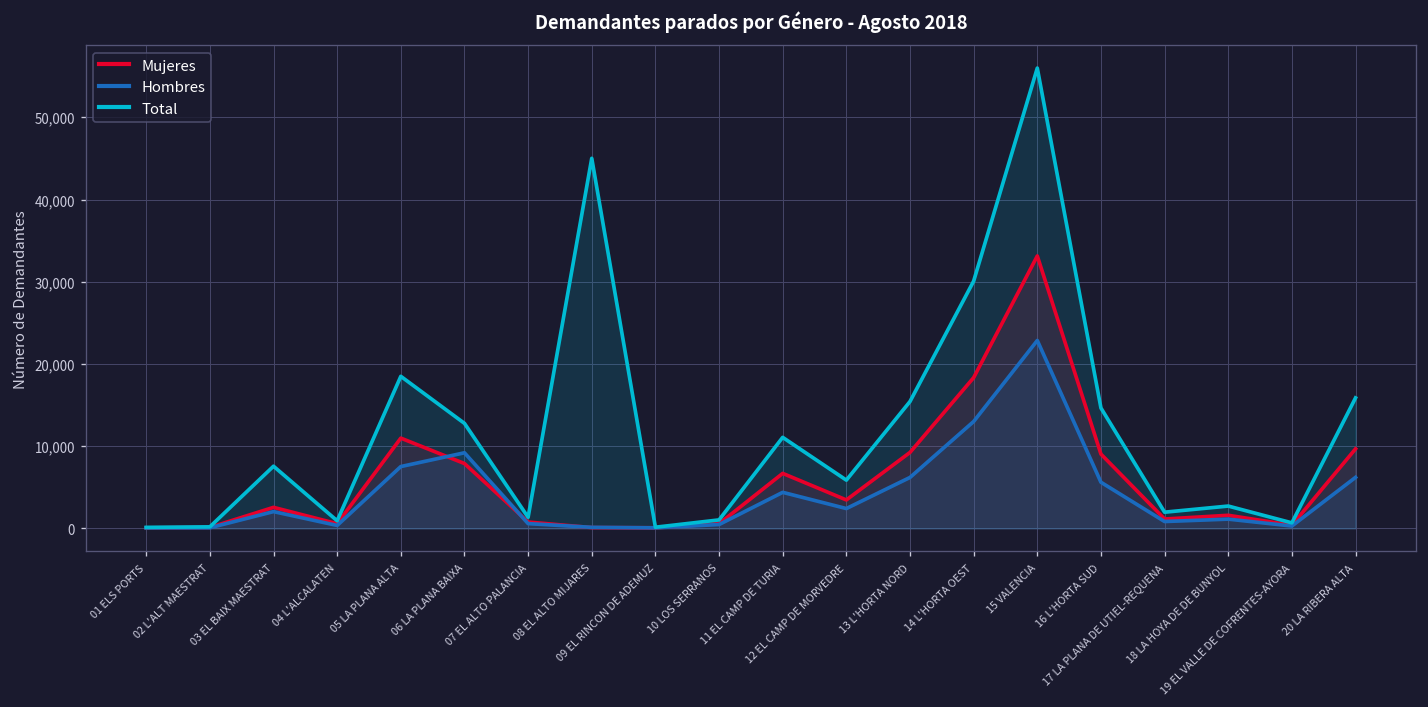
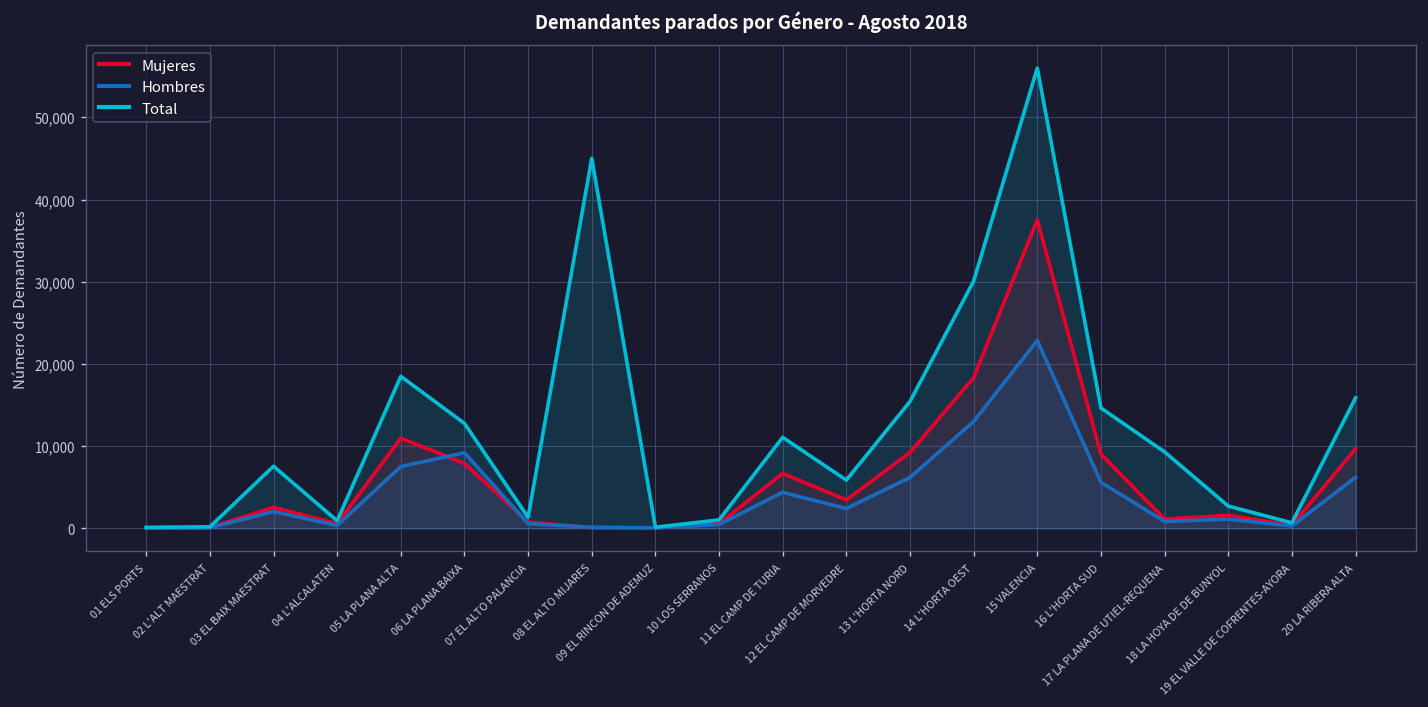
  {
    "Mujeres": {
      "03 EL BAIX MAESTRAT": "3,000",
      "05 LA PLANA ALTA": "11,000",
      "06 LA PLANA BAIXA": "8,000",
      "11 EL CAMP DE TURIA": "7,000",
      "12 EL CAMP DE MORVEDRE": "3,000",
      "13 L'HORTA NORD": "9,000",
      "14 L'HORTA OEST": "18,000",
-     "15 VALENCIA": "33,000",
+     "15 VALENCIA": "38,000",
      "16 L'HORTA SUD": "9,000",
      "18 LA HOYA DE DE BUNYOL": "2,000",
      "20 LA RIBERA ALTA": "10,000"
    },
    "Hombres": {
      "03 EL BAIX MAESTRAT": "2,000",
      "05 LA PLANA ALTA": "8,000",
      "06 LA PLANA BAIXA": "9,000",
      "11 EL CAMP DE TURIA": "4,000",
      "12 EL CAMP DE MORVEDRE": "2,000",
      "13 L'HORTA NORD": "6,000",
      "14 L'HORTA OEST": "13,000",
      "15 VALENCIA": "23,000",
      "16 L'HORTA SUD": "6,000",
      "18 LA HOYA DE DE BUNYOL": "1,000",
      "20 LA RIBERA ALTA": "6,000"
    },
    "Total": {
      "03 EL BAIX MAESTRAT": "8,000",
      "05 LA PLANA ALTA": "18,000",
      "06 LA PLANA BAIXA": "13,000",
      "07 EL ALTO PALANCIA": "1,000",
      "08 EL ALTO MIJARES": "45,000",
      "10 LOS SERRANOS": "1,000",
      "11 EL CAMP DE TURIA": "11,000",
      "12 EL CAMP DE MORVEDRE": "6,000",
      "13 L'HORTA NORD": "15,000",
      "14 L'HORTA OEST": "30,000",
      "15 VALENCIA": "56,000",
      "16 L'HORTA SUD": "15,000",
-     "17 LA PLANA DE UTIEL-REQUENA": "2,000",
+     "17 LA PLANA DE UTIEL-REQUENA": "9,000",
      "18 LA HOYA DE DE BUNYOL": "3,000",
      "20 LA RIBERA ALTA": "16,000"
    }
  }
